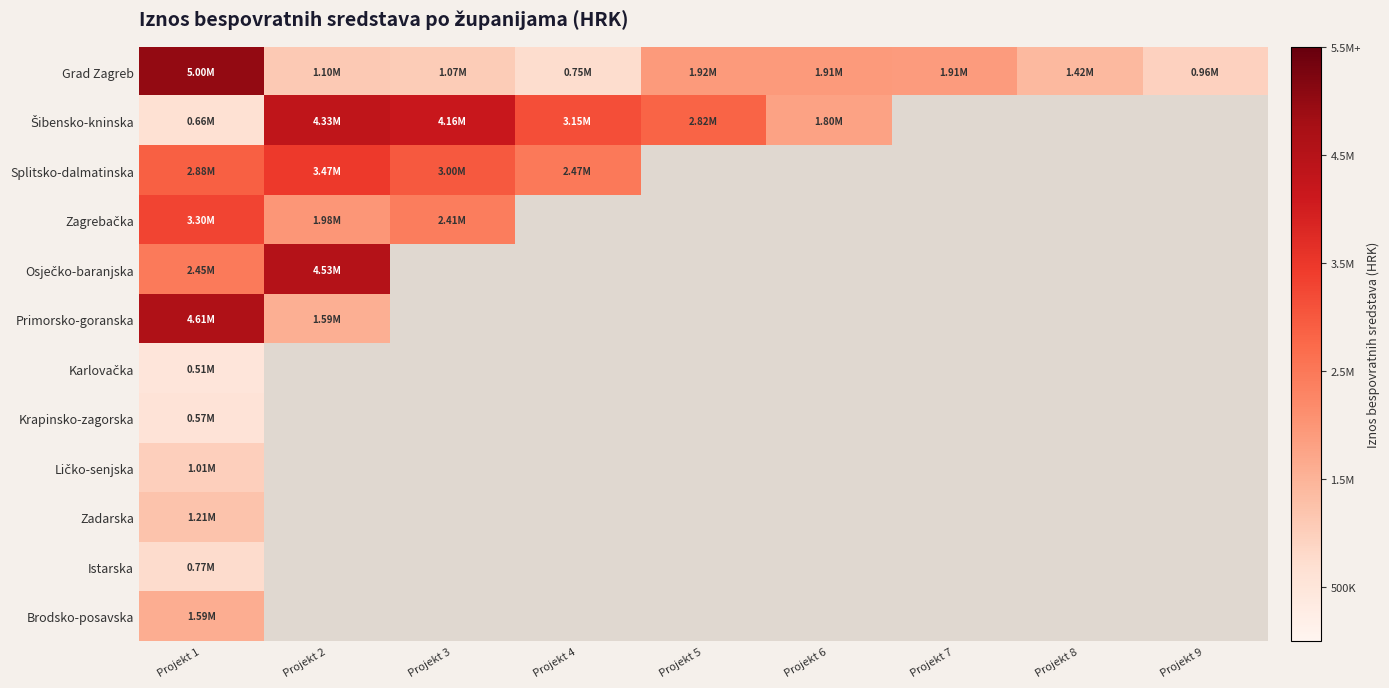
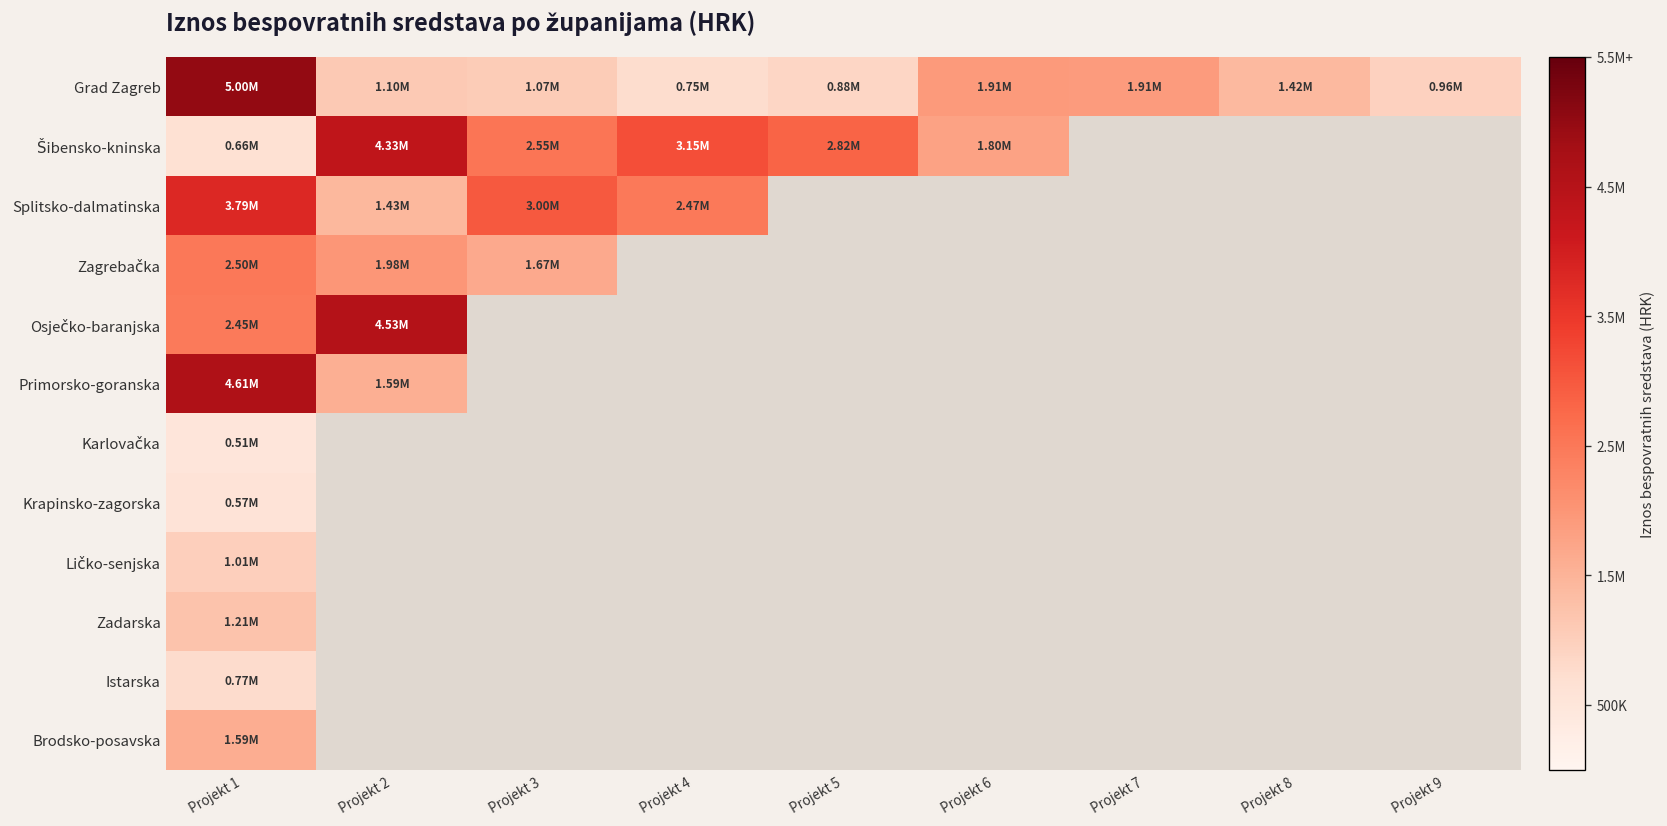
  {
    "Grad Zagreb": {
      "Projekt 1": "5.00M",
      "Projekt 2": "1.10M",
      "Projekt 3": "1.07M",
      "Projekt 4": "0.75M",
-     "Projekt 5": "1.92M",
+     "Projekt 5": "0.88M",
      "Projekt 6": "1.91M",
      "Projekt 7": "1.91M",
      "Projekt 8": "1.42M",
      "Projekt 9": "0.96M"
    },
    "Šibensko-kninska": {
      "Projekt 1": "0.66M",
      "Projekt 2": "4.33M",
-     "Projekt 3": "4.16M",
+     "Projekt 3": "2.55M",
      "Projekt 4": "3.15M",
      "Projekt 5": "2.82M",
      "Projekt 6": "1.80M"
    },
    "Splitsko-dalmatinska": {
-     "Projekt 1": "2.88M",
-     "Projekt 2": "3.47M",
+     "Projekt 1": "3.79M",
+     "Projekt 2": "1.43M",
      "Projekt 3": "3.00M",
      "Projekt 4": "2.47M"
    },
    "Zagrebačka": {
-     "Projekt 1": "3.30M",
+     "Projekt 1": "2.50M",
      "Projekt 2": "1.98M",
-     "Projekt 3": "2.41M"
+     "Projekt 3": "1.67M"
    },
    "Osječko-baranjska": {
      "Projekt 1": "2.45M",
      "Projekt 2": "4.53M"
    },
    "Primorsko-goranska": {
      "Projekt 1": "4.61M",
      "Projekt 2": "1.59M"
    },
    "Karlovačka": {
      "Projekt 1": "0.51M"
    },
    "Krapinsko-zagorska": {
      "Projekt 1": "0.57M"
    },
    "Ličko-senjska": {
      "Projekt 1": "1.01M"
    },
    "Zadarska": {
      "Projekt 1": "1.21M"
    },
    "Istarska": {
      "Projekt 1": "0.77M"
    },
    "Brodsko-posavska": {
      "Projekt 1": "1.59M"
    }
  }
